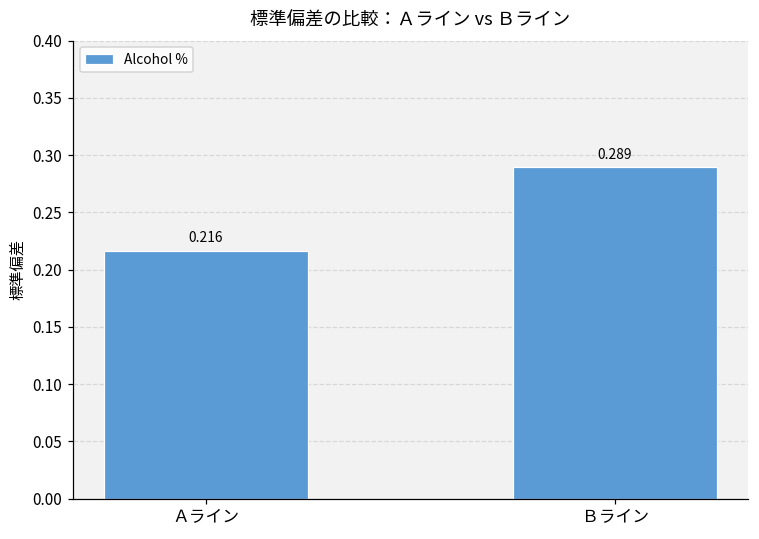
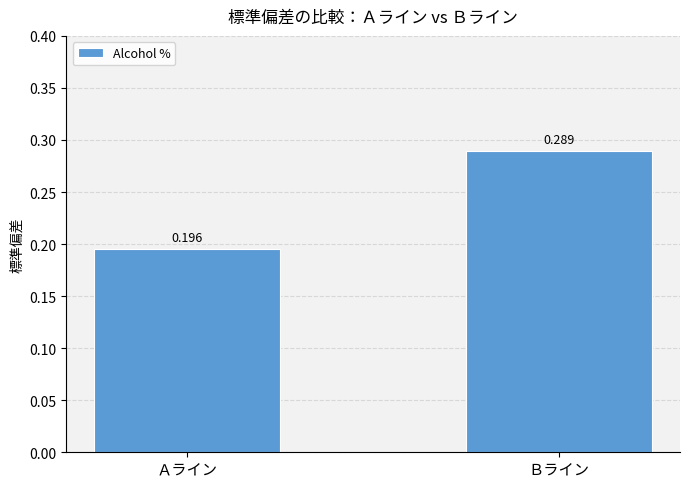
  {
-   "Ａライン": 0.216,
+   "Ａライン": 0.196,
    "Ｂライン": 0.289
  }
